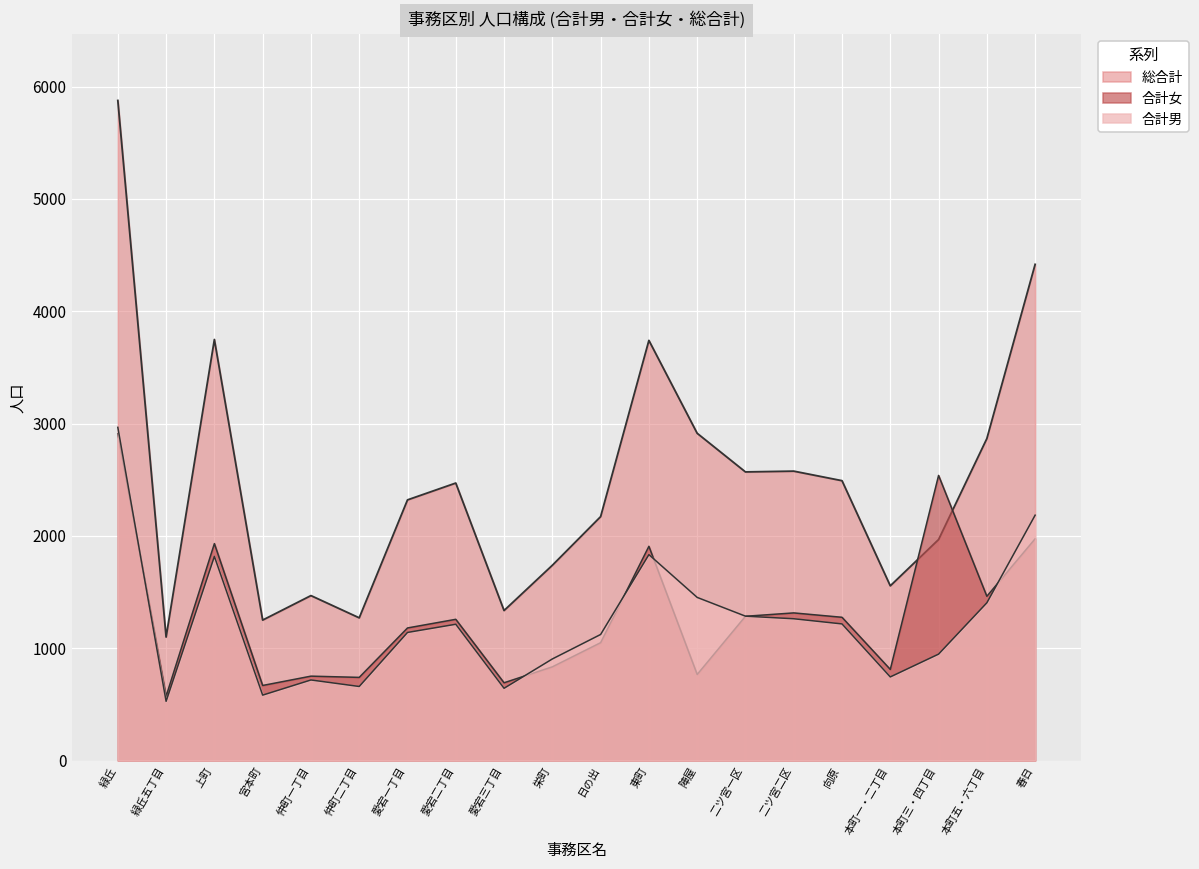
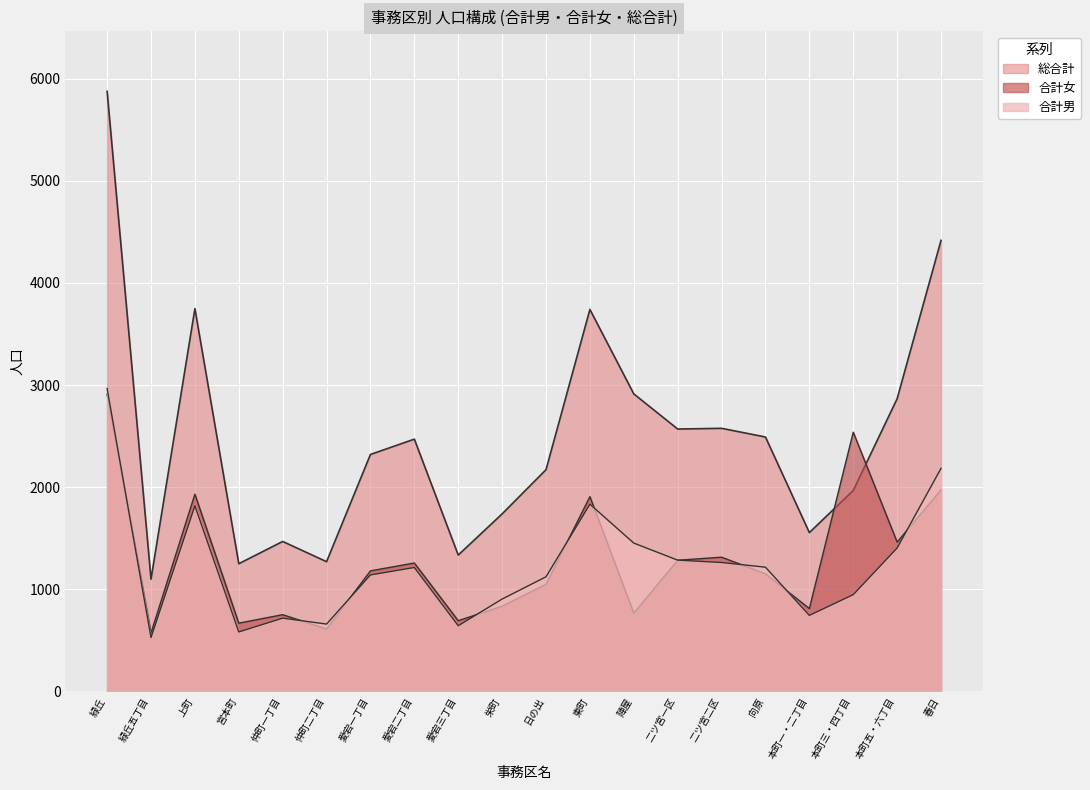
  {
    "合計女": {
      "緑丘": 2910,
      "緑丘五丁目": 570,
      "上町": 1930,
      "宮本町": 670,
      "仲町一丁目": 750,
-     "仲町二丁目": 740,
+     "仲町二丁目": 610,
      "愛宕一丁目": 1180,
      "愛宕二丁目": 1260,
      "愛宕三丁目": 690,
      "栄町": 830,
      "日の出": 1050,
      "東町": 1910,
      "陣屋": 770,
      "二ツ宮二区": 1310,
-     "向原": 1280,
+     "向原": 1150,
      "本町一・二丁目": 810,
      "本町三・四丁目": 2540,
      "本町五・六丁目": 1460,
      "春日": 1970
    }
  }
